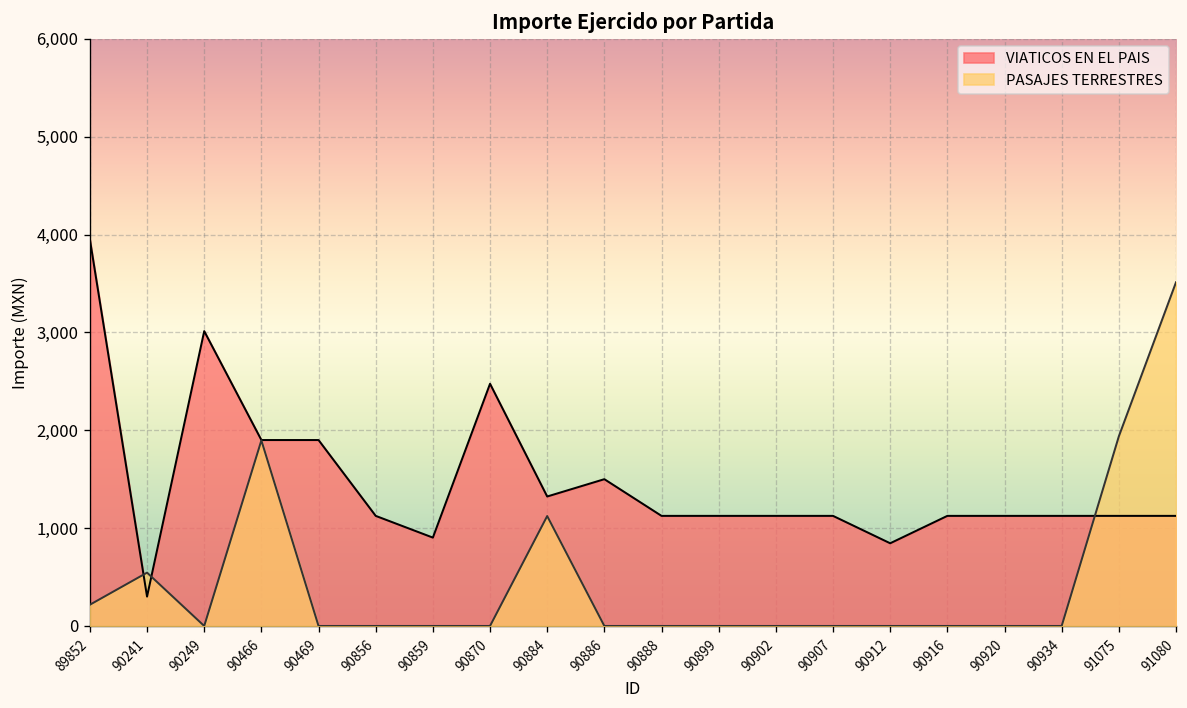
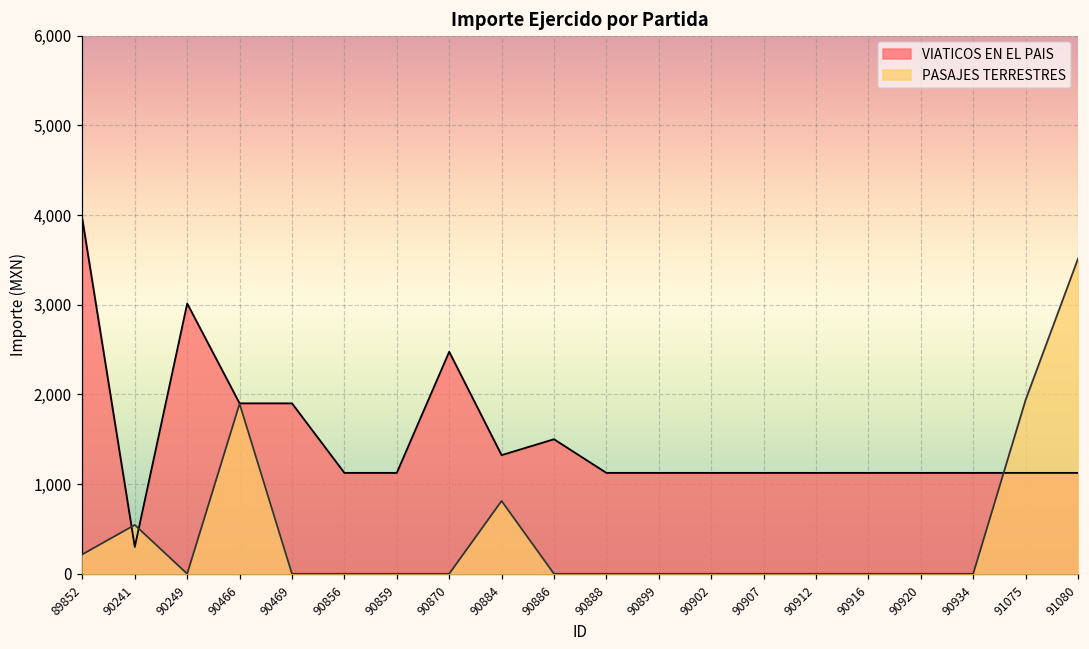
  {
    "VIATICOS EN EL PAIS": {
      "89852": "4,000",
      "90241": "300",
      "90249": "3,000",
      "90469": "1,900",
      "90856": "1,100",
-     "90859": "900",
+     "90859": "1,100",
      "90870": "2,500",
      "90884": "1,300",
      "90886": "1,500",
      "90888": "1,100",
      "90899": "1,100",
      "90902": "1,100",
      "90907": "1,100",
-     "90912": "800",
+     "90912": "1,100",
      "90916": "1,100",
      "90920": "1,100",
      "90934": "1,100",
      "91075": "1,100",
      "91080": "1,100"
    },
    "PASAJES TERRESTRES": {
      "89852": "200",
      "90241": "500",
      "90249": "0",
      "90469": "0",
      "90856": "0",
      "90859": "0",
      "90870": "0",
-     "90884": "1,100",
+     "90884": "800",
      "90886": "0",
      "90888": "0",
      "90899": "0",
      "90902": "0",
      "90907": "0",
      "90912": "0",
      "90916": "0",
      "90920": "0",
      "90934": "0",
      "91075": "1,900",
      "91080": "3,500"
    }
  }
